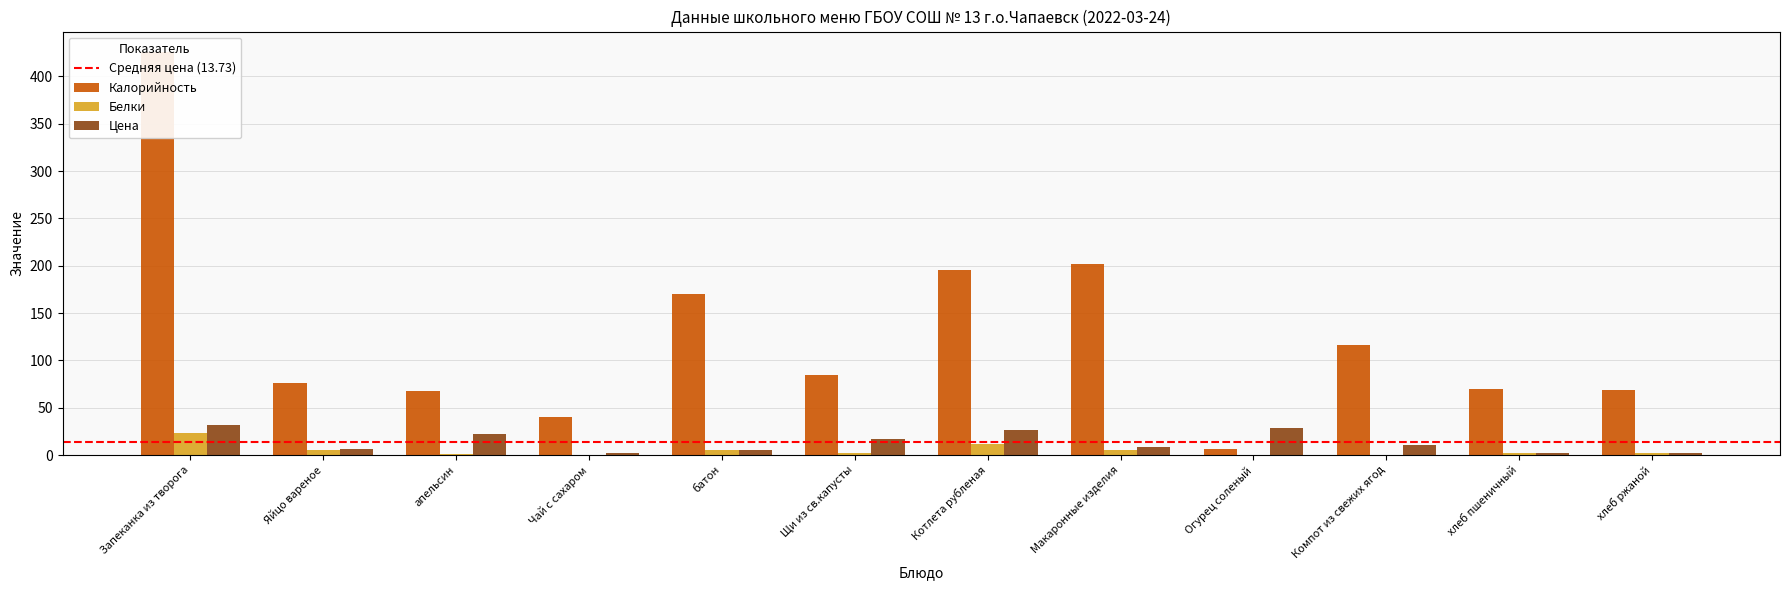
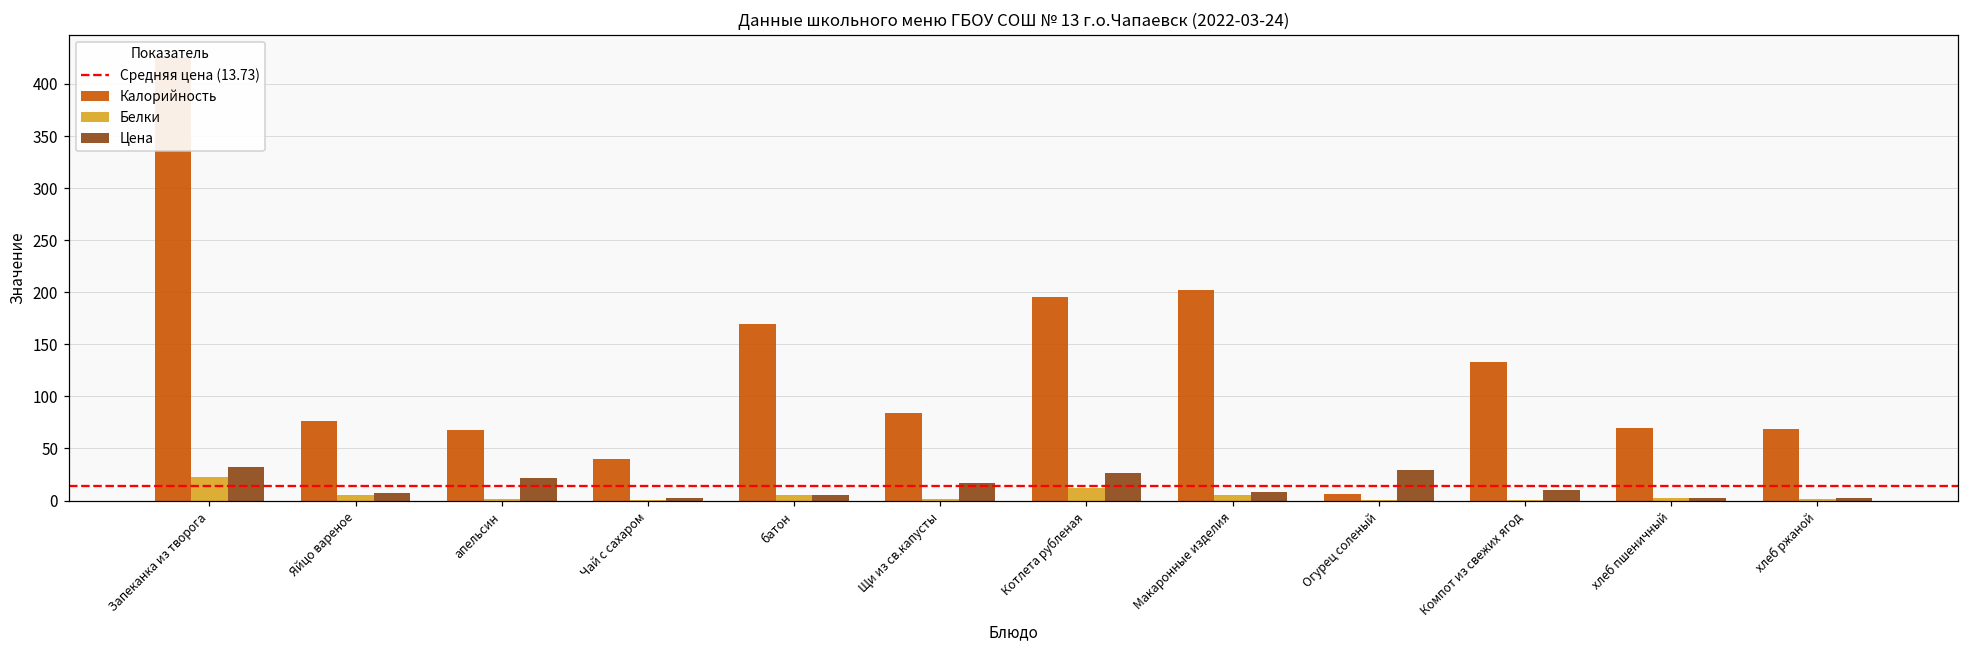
  {
    "Калорийность": {
      "Яйцо вареное": 80,
      "апельсин": 70,
      "Чай с сахаром": 40,
      "батон": 170,
      "Щи из св.капусты": 80,
      "Котлета рубленая": 200,
      "Макаронные изделия": 200,
      "Огурец соленый": 10,
-     "Компот из свежих ягод": 120,
+     "Компот из свежих ягод": 130,
      "хлеб пшеничный": 70,
      "хлеб ржаной": 70
    },
    "Белки": {
      "Запеканка из творога": 20,
      "Яйцо вареное": 10,
      "батон": 10,
      "Котлета рубленая": 10,
      "Макаронные изделия": 10
    },
    "Цена": {
      "Запеканка из творога": 30,
      "Яйцо вареное": 10,
      "апельсин": 20,
      "батон": 10,
      "Щи из св.капусты": 20,
      "Котлета рубленая": 30,
      "Макаронные изделия": 10,
      "Огурец соленый": 30,
      "Компот из свежих ягод": 10
    }
  }
